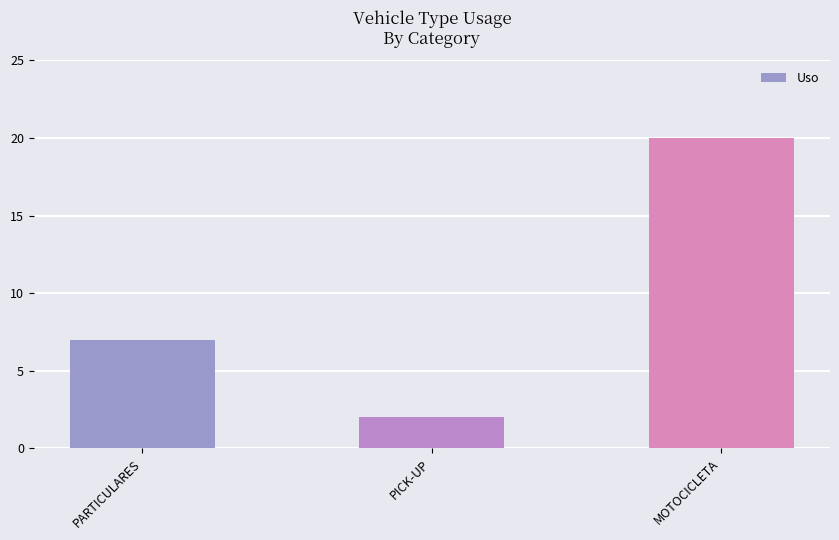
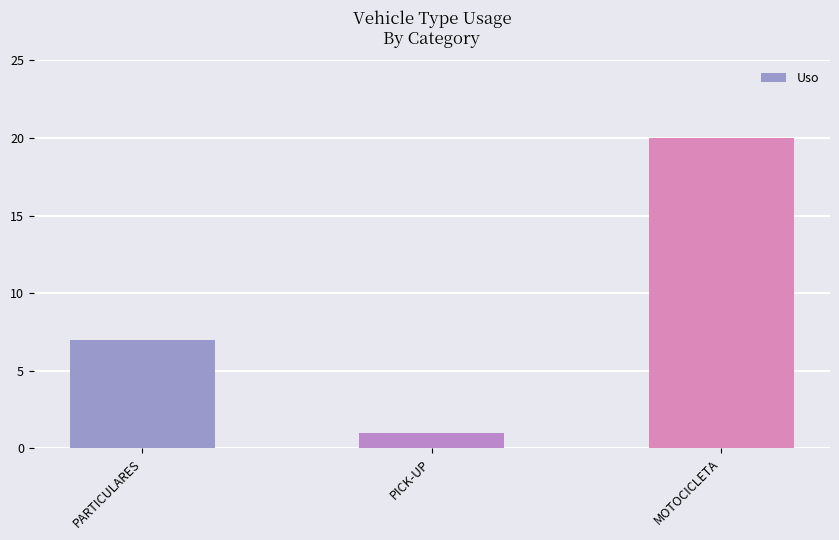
  {
    "PARTICULARES": 7,
-   "PICK-UP": 2,
+   "PICK-UP": 1,
    "MOTOCICLETA": 20
  }
